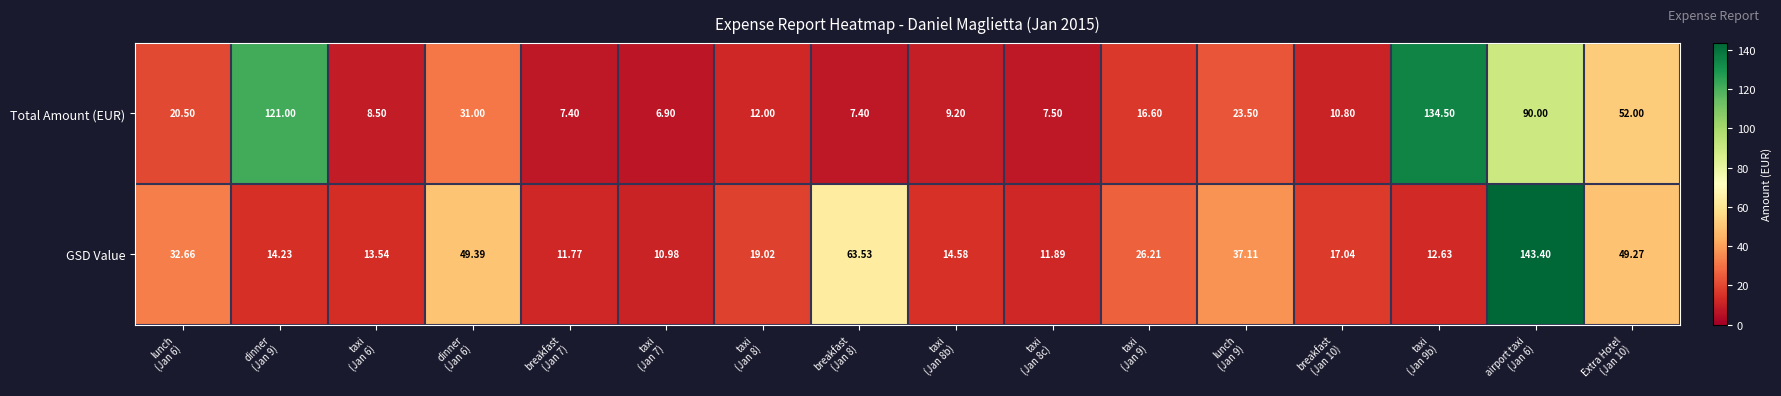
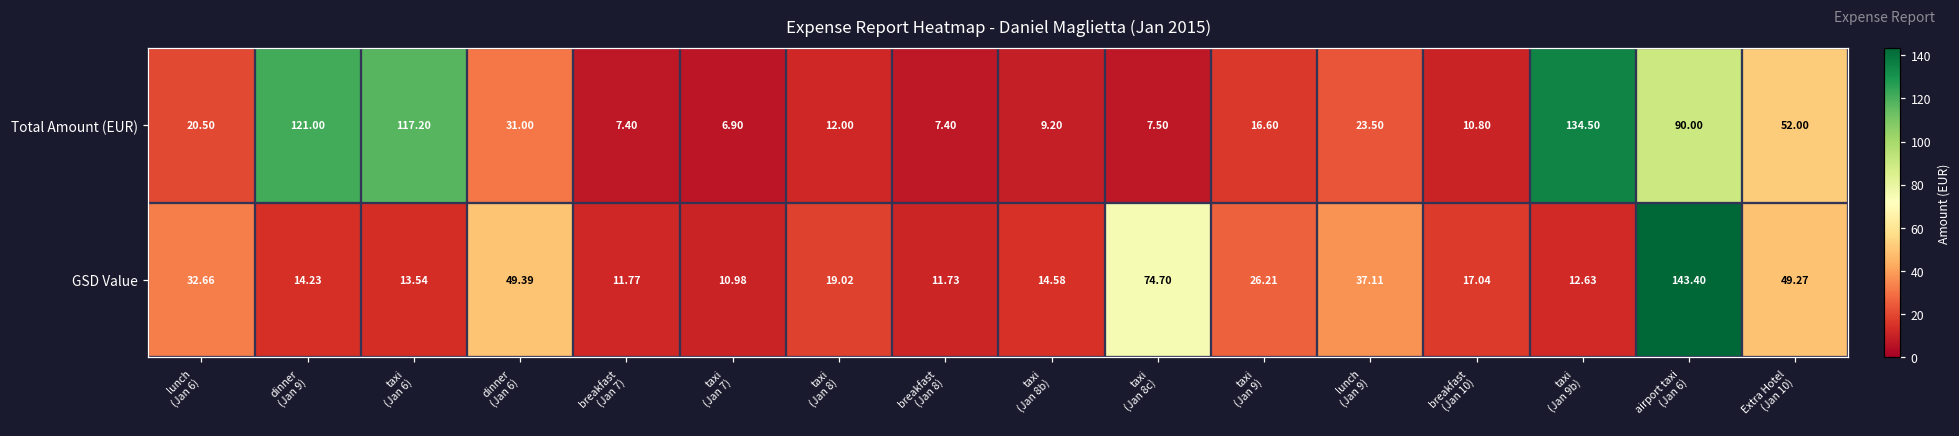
  {
    "Total Amount (EUR)": {
      "lunch (Jan 6)": 20.50,
      "dinner (Jan 9)": 121.00,
-     "taxi (Jan 6)": 8.50,
+     "taxi (Jan 6)": 117.20,
      "dinner (Jan 6)": 31.00,
      "breakfast (Jan 7)": 7.40,
      "taxi (Jan 7)": 6.90,
      "taxi (Jan 8)": 12.00,
      "breakfast (Jan 8)": 7.40,
      "taxi (Jan 8b)": 9.20,
      "taxi (Jan 8c)": 7.50,
      "taxi (Jan 9)": 16.60,
      "lunch (Jan 9)": 23.50,
      "breakfast (Jan 10)": 10.80,
      "taxi (Jan 9b)": 134.50,
      "airport taxi (Jan 6)": 90.00,
      "Extra Hotel (Jan 10)": 52.00
    },
    "GSD Value": {
      "lunch (Jan 6)": 32.66,
      "dinner (Jan 9)": 14.23,
      "taxi (Jan 6)": 13.54,
      "dinner (Jan 6)": 49.39,
      "breakfast (Jan 7)": 11.77,
      "taxi (Jan 7)": 10.98,
      "taxi (Jan 8)": 19.02,
-     "breakfast (Jan 8)": 63.53,
+     "breakfast (Jan 8)": 11.73,
      "taxi (Jan 8b)": 14.58,
-     "taxi (Jan 8c)": 11.89,
+     "taxi (Jan 8c)": 74.70,
      "taxi (Jan 9)": 26.21,
      "lunch (Jan 9)": 37.11,
      "breakfast (Jan 10)": 17.04,
      "taxi (Jan 9b)": 12.63,
      "airport taxi (Jan 6)": 143.40,
      "Extra Hotel (Jan 10)": 49.27
    }
  }
